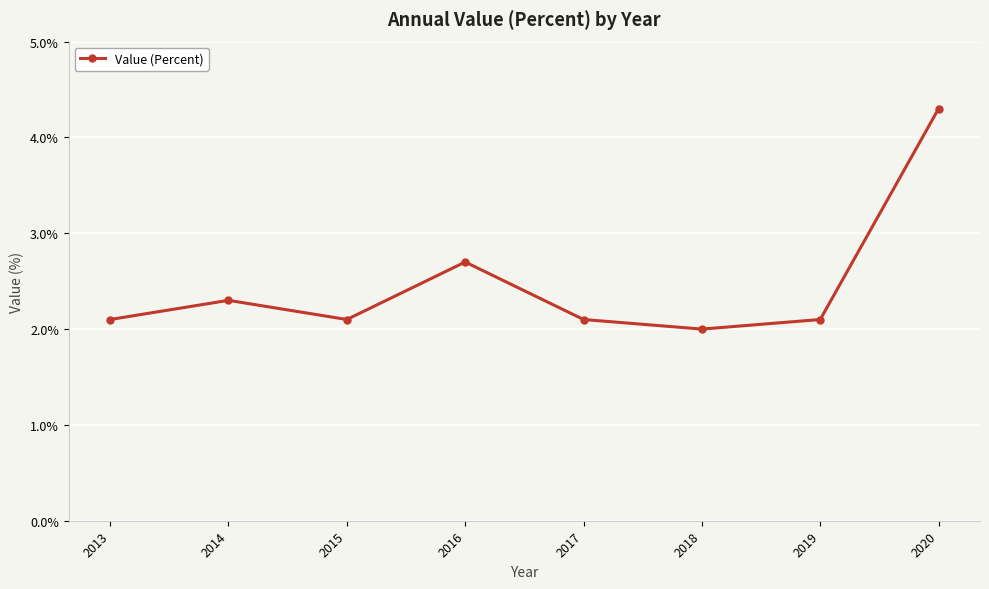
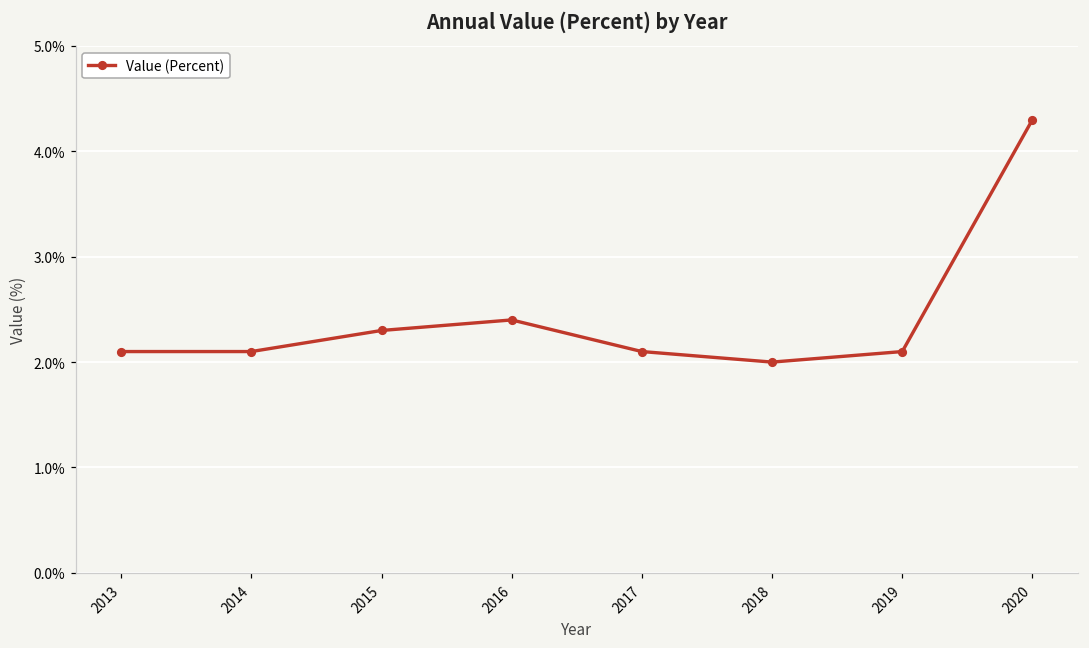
  {
    "2013": "2.1%",
-   "2014": "2.3%",
-   "2015": "2.1%",
-   "2016": "2.7%",
+   "2014": "2.1%",
+   "2015": "2.3%",
+   "2016": "2.4%",
    "2017": "2.1%",
    "2018": "2.0%",
    "2019": "2.1%",
    "2020": "4.3%"
  }
